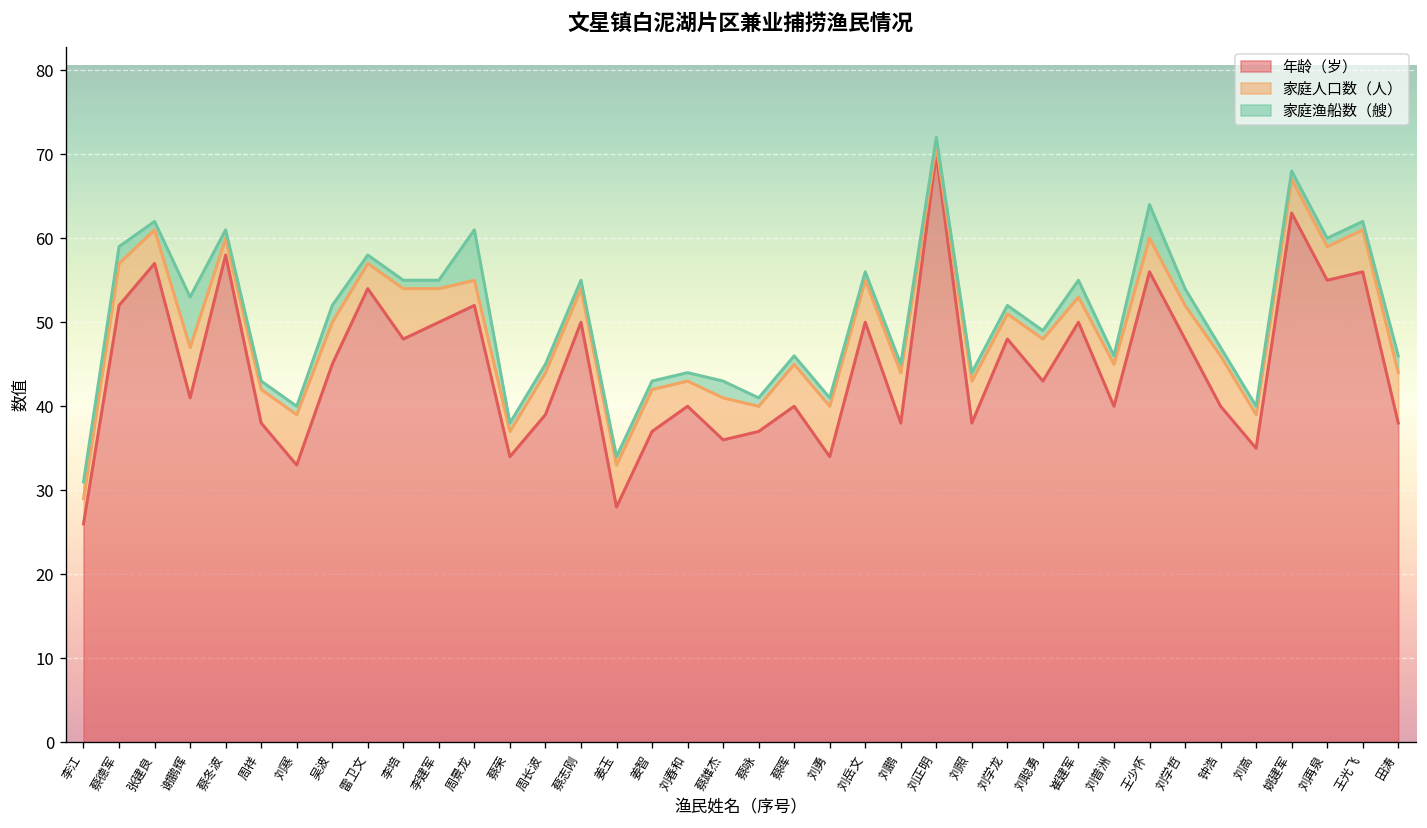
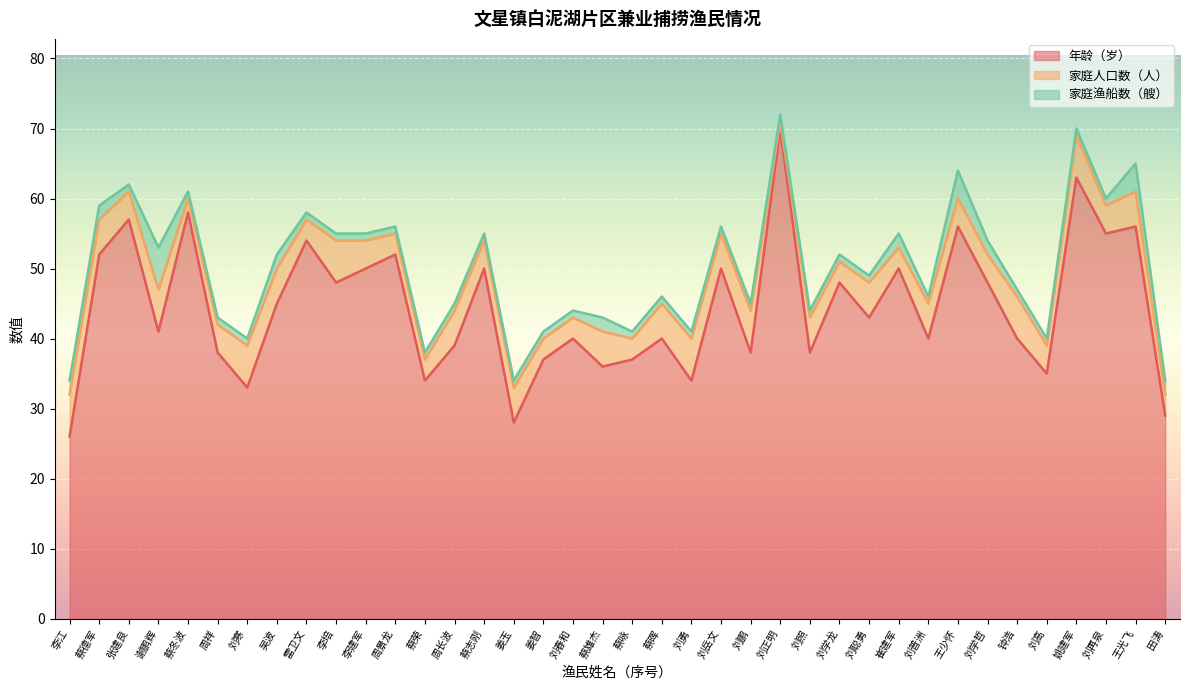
  {
    "年龄（岁）": {
      "李江": 26,
      "蔡德军": 52,
      "张建良": 57,
      "谢鹏辉": 41,
      "蔡冬波": 58,
      "周祥": 38,
      "刘寒": 33,
      "吴波": 45,
      "雷卫文": 54,
      "李培": 48,
      "李建军": 50,
      "周景龙": 52,
      "蔡荣": 34,
      "周长波": 39,
      "蔡志刚": 50,
      "姜玉": 28,
      "姜智": 37,
      "刘春和": 40,
      "蔡雄杰": 36,
      "蔡咏": 37,
      "蔡晖": 40,
      "刘勇": 34,
      "刘岳文": 50,
      "刘鹏": 38,
      "刘正明": 70,
      "刘照": 38,
      "刘学龙": 48,
      "刘聪勇": 43,
      "崔建军": 50,
      "刘普洲": 40,
      "王少怀": 56,
      "刘学哲": 48,
      "钟浩": 40,
      "刘高": 35,
      "姚建军": 63,
      "刘再泉": 55,
      "王光飞": 56,
-     "田涛": 38
+     "田涛": 29
    },
    "家庭人口数（人）": {
-     "李江": 3,
+     "李江": 6,
      "蔡德军": 5,
      "张建良": 4,
      "谢鹏辉": 6,
      "蔡冬波": 2,
      "周祥": 4,
      "刘寒": 6,
      "吴波": 5,
      "雷卫文": 3,
      "李培": 6,
      "李建军": 4,
      "周景龙": 3,
      "蔡荣": 3,
      "周长波": 5,
      "蔡志刚": 4,
      "姜玉": 5,
-     "姜智": 5,
+     "姜智": 3,
      "刘春和": 3,
      "蔡雄杰": 5,
      "蔡咏": 3,
      "蔡晖": 5,
      "刘勇": 6,
      "刘岳文": 5,
      "刘鹏": 6,
      "刘正明": 1,
      "刘照": 5,
      "刘学龙": 3,
      "刘聪勇": 5,
      "崔建军": 3,
      "刘普洲": 5,
      "王少怀": 4,
      "刘学哲": 4,
      "钟浩": 6,
      "刘高": 4,
-     "姚建军": 4,
+     "姚建军": 6,
      "刘再泉": 4,
      "王光飞": 5,
-     "田涛": 6
+     "田涛": 3
    },
    "家庭渔船数（艘）": {
      "李江": 2,
      "蔡德军": 2,
      "张建良": 1,
      "谢鹏辉": 6,
      "蔡冬波": 1,
      "周祥": 1,
      "刘寒": 1,
      "吴波": 2,
      "雷卫文": 1,
      "李培": 1,
      "李建军": 1,
-     "周景龙": 6,
+     "周景龙": 1,
      "蔡荣": 1,
      "周长波": 1,
      "蔡志刚": 1,
      "姜玉": 1,
      "姜智": 1,
      "刘春和": 1,
      "蔡雄杰": 2,
      "蔡咏": 1,
      "蔡晖": 1,
      "刘勇": 1,
      "刘岳文": 1,
      "刘鹏": 1,
      "刘正明": 1,
      "刘照": 1,
      "刘学龙": 1,
      "刘聪勇": 1,
      "崔建军": 2,
      "刘普洲": 1,
      "王少怀": 4,
      "刘学哲": 2,
      "钟浩": 1,
      "刘高": 1,
      "姚建军": 1,
      "刘再泉": 1,
-     "王光飞": 1,
+     "王光飞": 4,
      "田涛": 2
    }
  }
